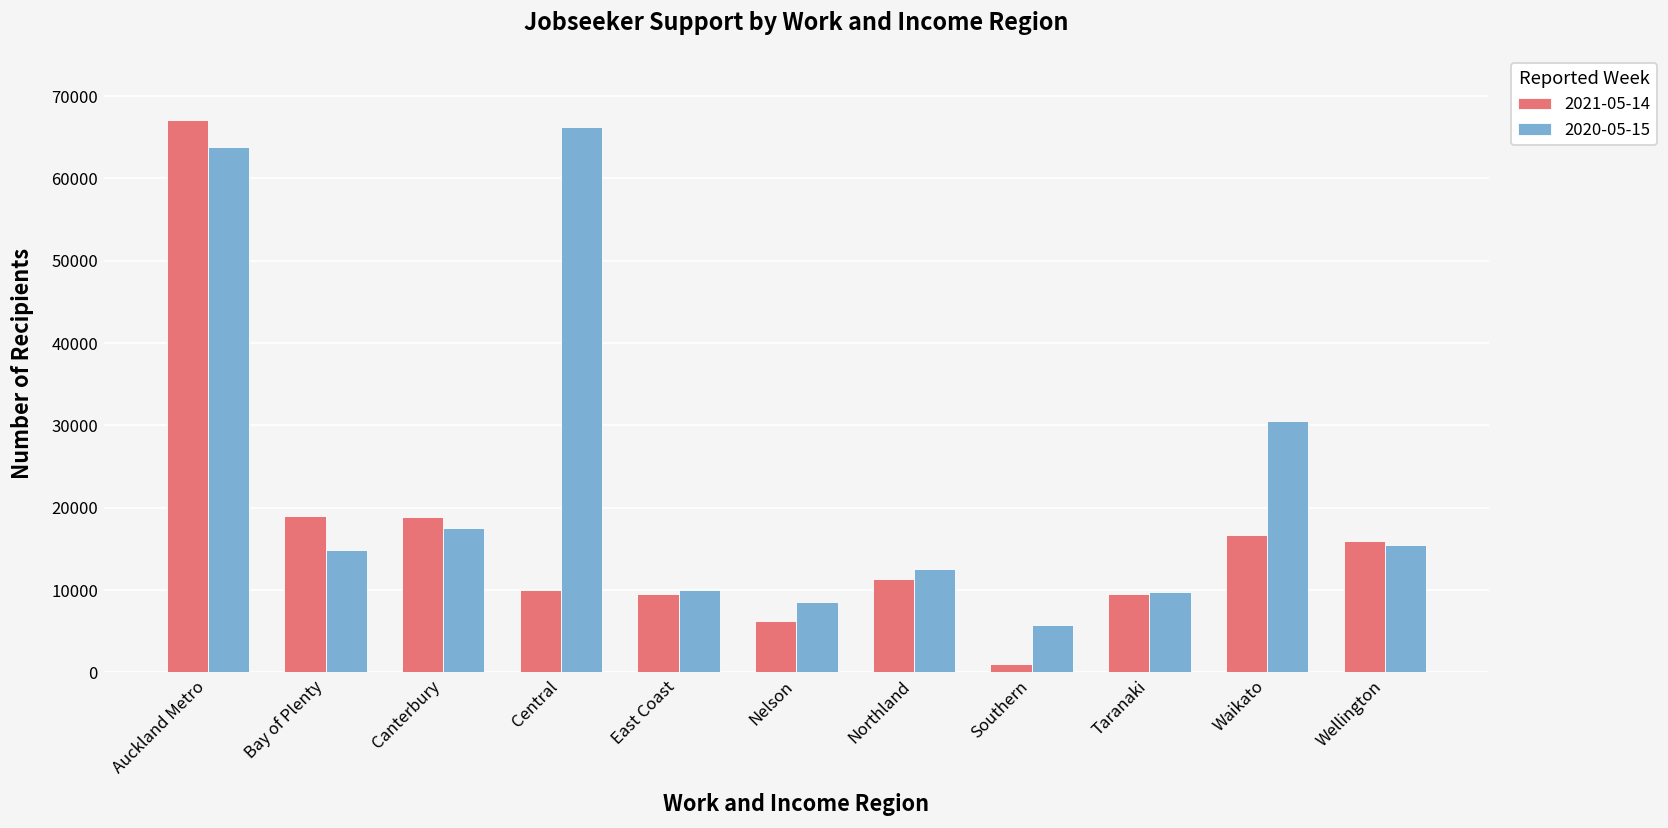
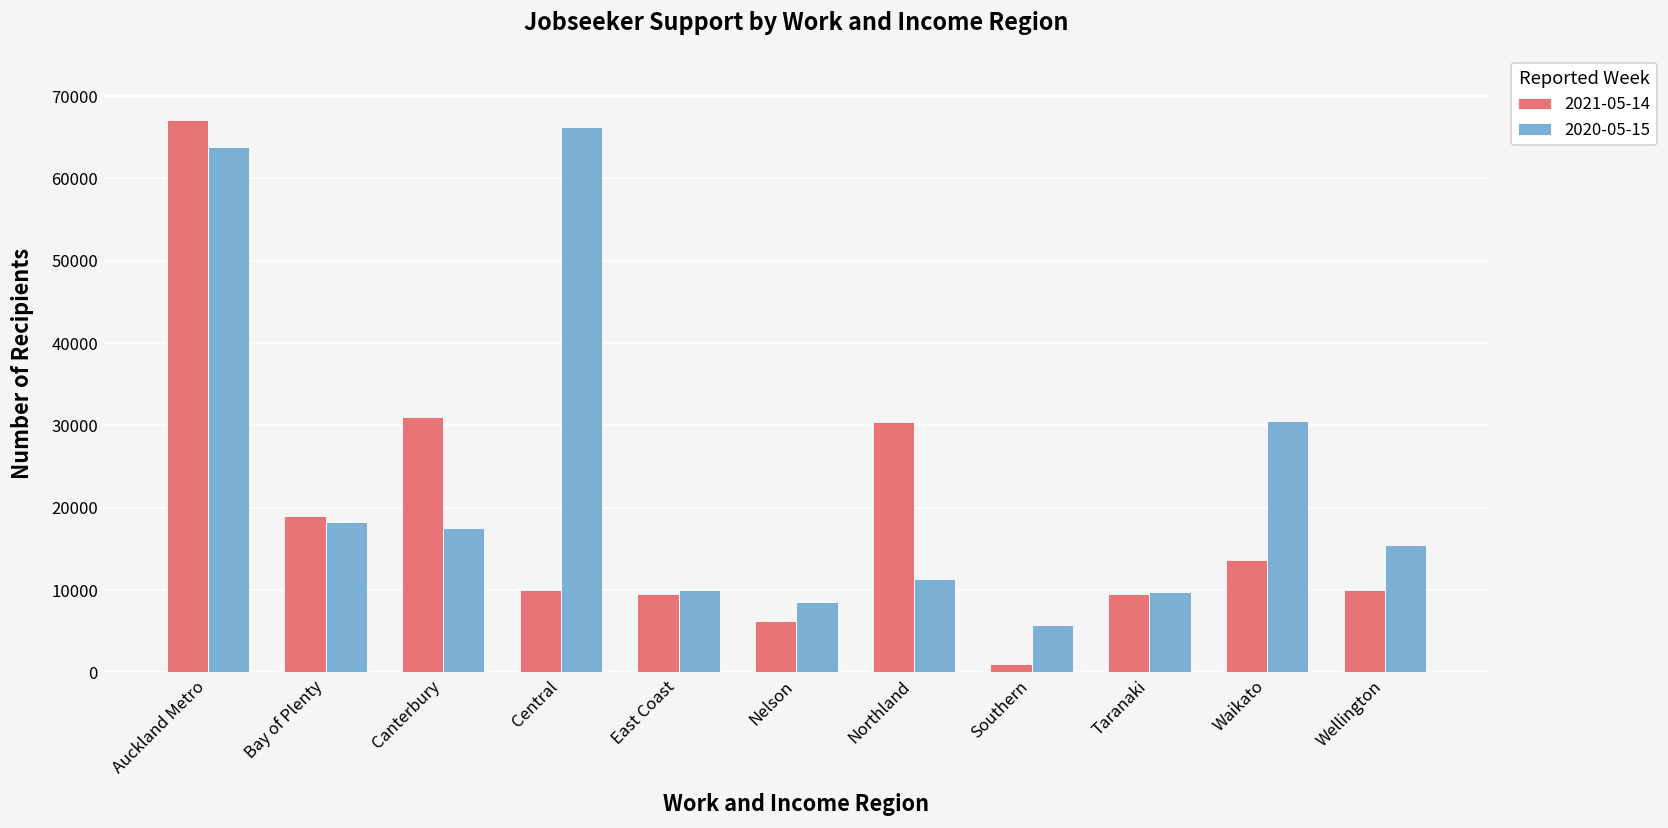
  {
    "2021-05-14": {
      "Auckland Metro": 67000,
      "Bay of Plenty": 19000,
-     "Canterbury": 19000,
+     "Canterbury": 31000,
      "Central": 10000,
      "East Coast": 10000,
      "Nelson": 6000,
-     "Northland": 11000,
+     "Northland": 30000,
      "Southern": 1000,
      "Taranaki": 10000,
-     "Waikato": 17000,
-     "Wellington": 16000
+     "Waikato": 14000,
+     "Wellington": 10000
    },
    "2020-05-15": {
      "Auckland Metro": 64000,
-     "Bay of Plenty": 15000,
+     "Bay of Plenty": 18000,
      "Canterbury": 18000,
      "Central": 66000,
      "East Coast": 10000,
      "Nelson": 9000,
-     "Northland": 13000,
+     "Northland": 11000,
      "Southern": 6000,
      "Taranaki": 10000,
      "Waikato": 30000,
      "Wellington": 15000
    }
  }
